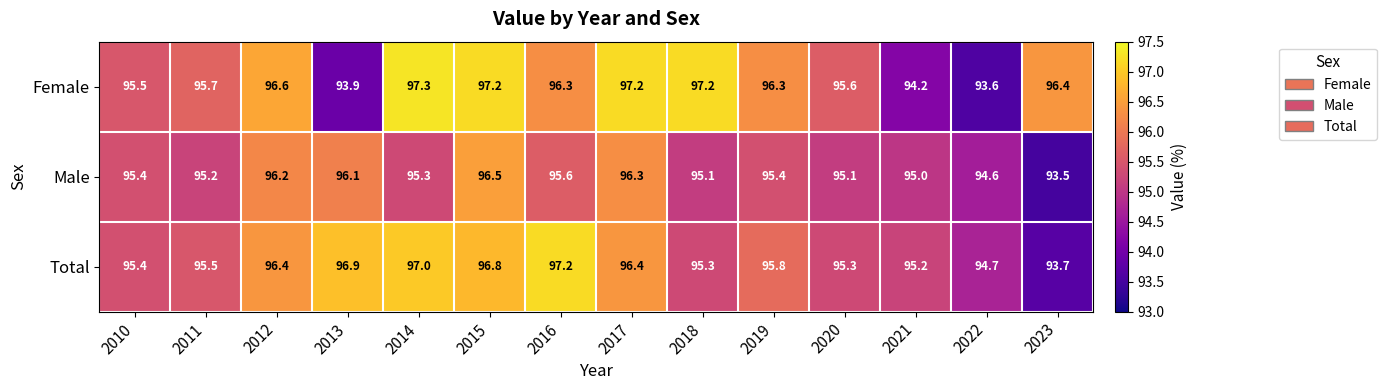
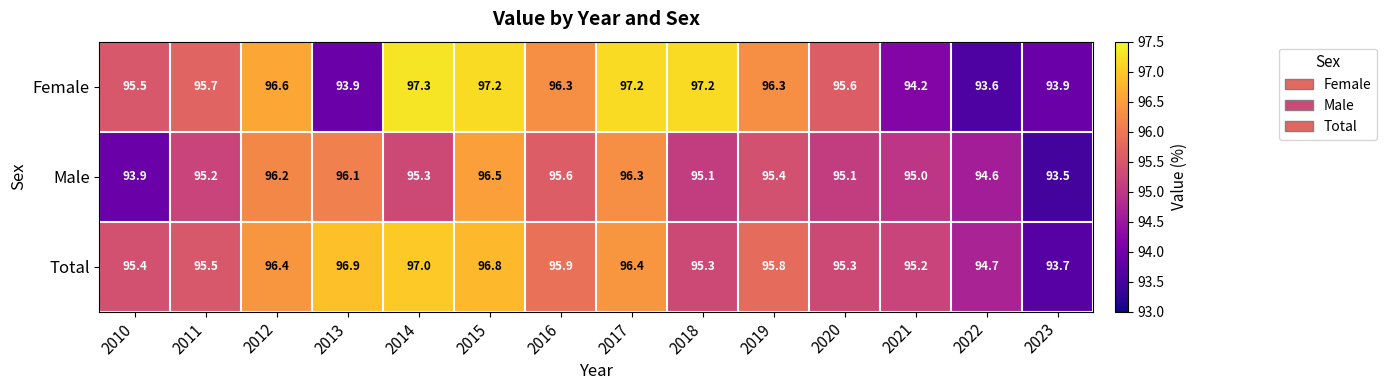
  {
    "Female": {
      "2010": 95.5,
      "2011": 95.7,
      "2012": 96.6,
      "2013": 93.9,
      "2014": 97.3,
      "2015": 97.2,
      "2016": 96.3,
      "2017": 97.2,
      "2018": 97.2,
      "2019": 96.3,
      "2020": 95.6,
      "2021": 94.2,
      "2022": 93.6,
-     "2023": 96.4
+     "2023": 93.9
    },
    "Male": {
-     "2010": 95.4,
+     "2010": 93.9,
      "2011": 95.2,
      "2012": 96.2,
      "2013": 96.1,
      "2014": 95.3,
      "2015": 96.5,
      "2016": 95.6,
      "2017": 96.3,
      "2018": 95.1,
      "2019": 95.4,
      "2020": 95.1,
      "2021": 95.0,
      "2022": 94.6,
      "2023": 93.5
    },
    "Total": {
      "2010": 95.4,
      "2011": 95.5,
      "2012": 96.4,
      "2013": 96.9,
      "2014": 97.0,
      "2015": 96.8,
-     "2016": 97.2,
+     "2016": 95.9,
      "2017": 96.4,
      "2018": 95.3,
      "2019": 95.8,
      "2020": 95.3,
      "2021": 95.2,
      "2022": 94.7,
      "2023": 93.7
    }
  }
